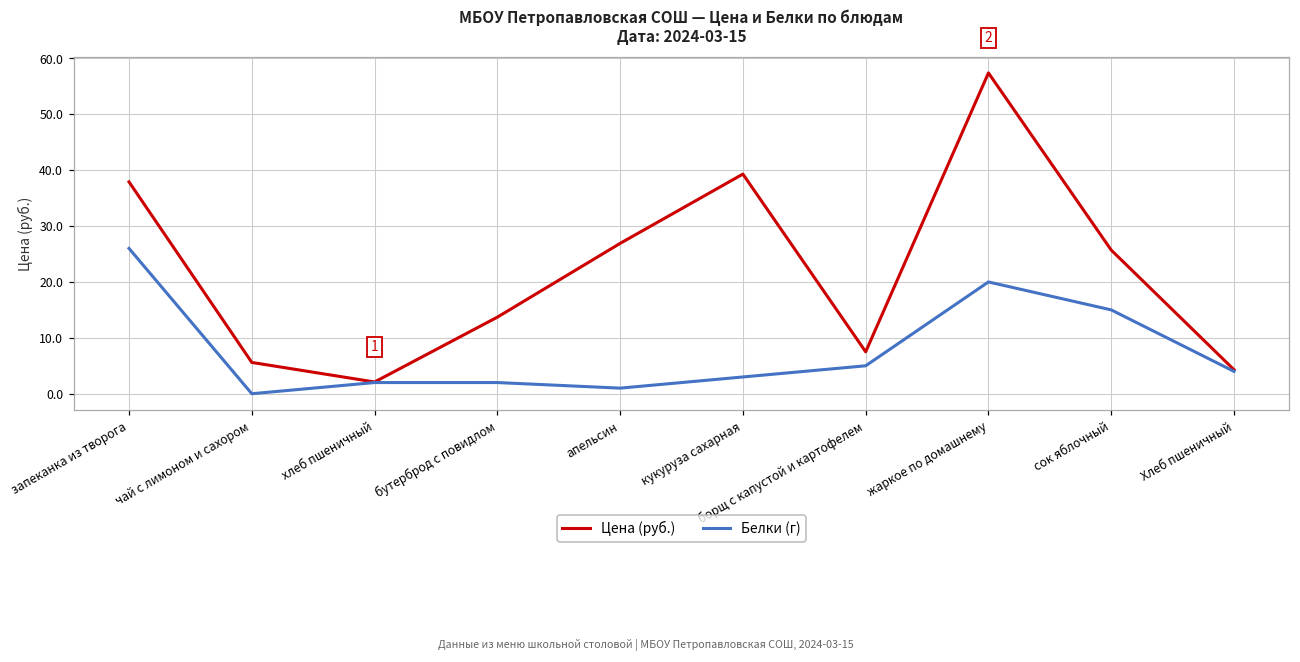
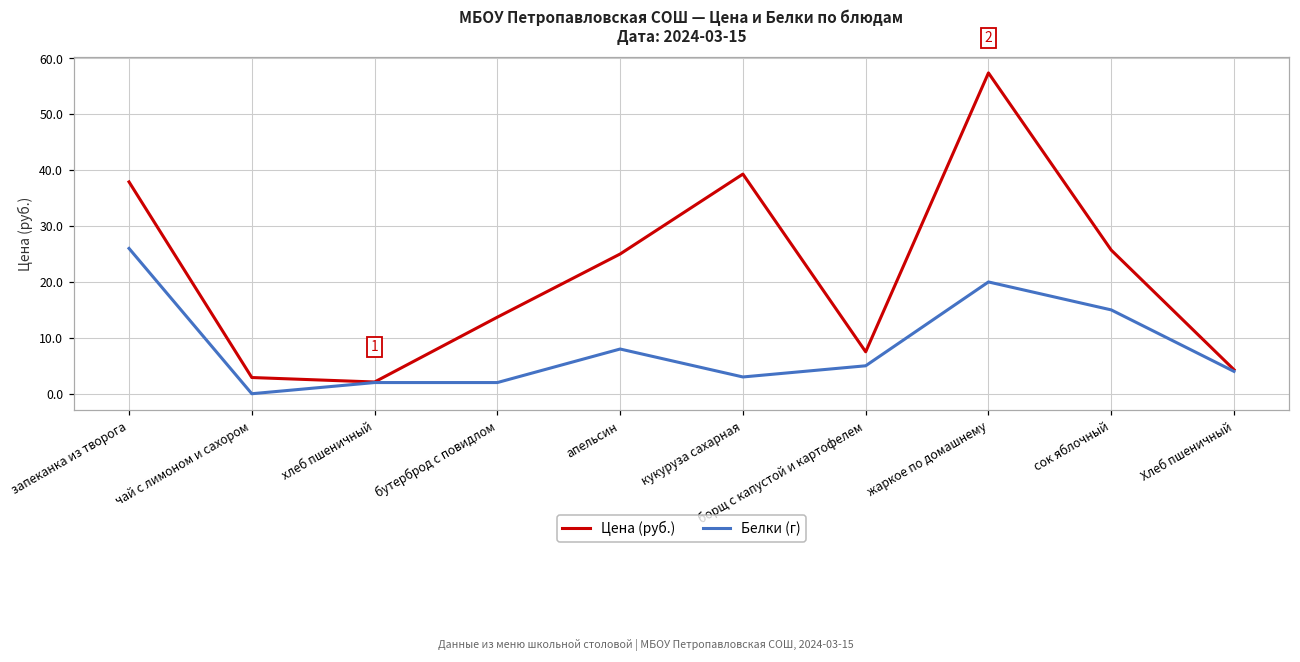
  {
    "Цена (руб.)": {
      "запеканка из творога": 38,
-     "чай с лимоном и сахором": 6,
+     "чай с лимоном и сахором": 3,
      "бутерброд с повидлом": 14,
-     "апельсин": 27,
+     "апельсин": 25,
      "кукуруза сахарная": 39,
      "борщ с капустой и картофелем": 8,
      "жаркое по домашнему": 57,
      "сок яблочный": 26
    },
    "Белки (г)": {
      "запеканка из творога": 26,
      "чай с лимоном и сахором": 0,
      "бутерброд с повидлом": 2,
-     "апельсин": 1,
+     "апельсин": 8,
      "кукуруза сахарная": 3,
      "борщ с капустой и картофелем": 5,
      "жаркое по домашнему": 20,
      "сок яблочный": 15
    }
  }
